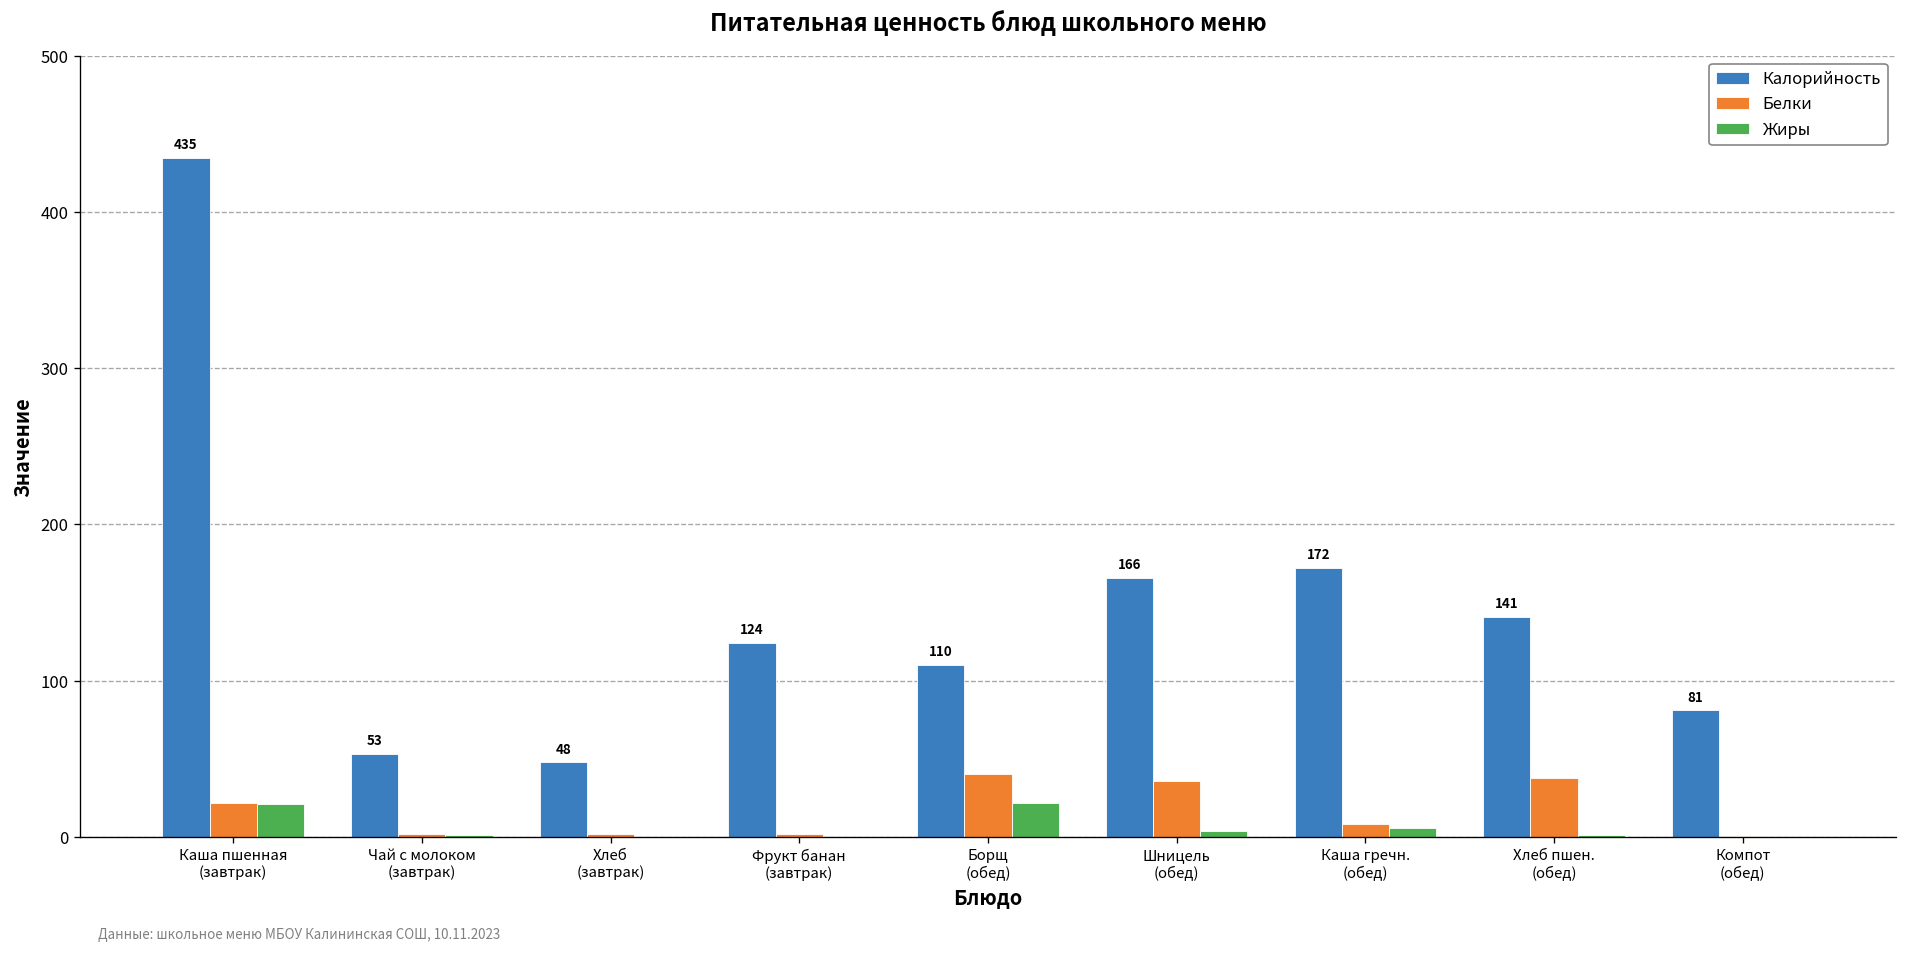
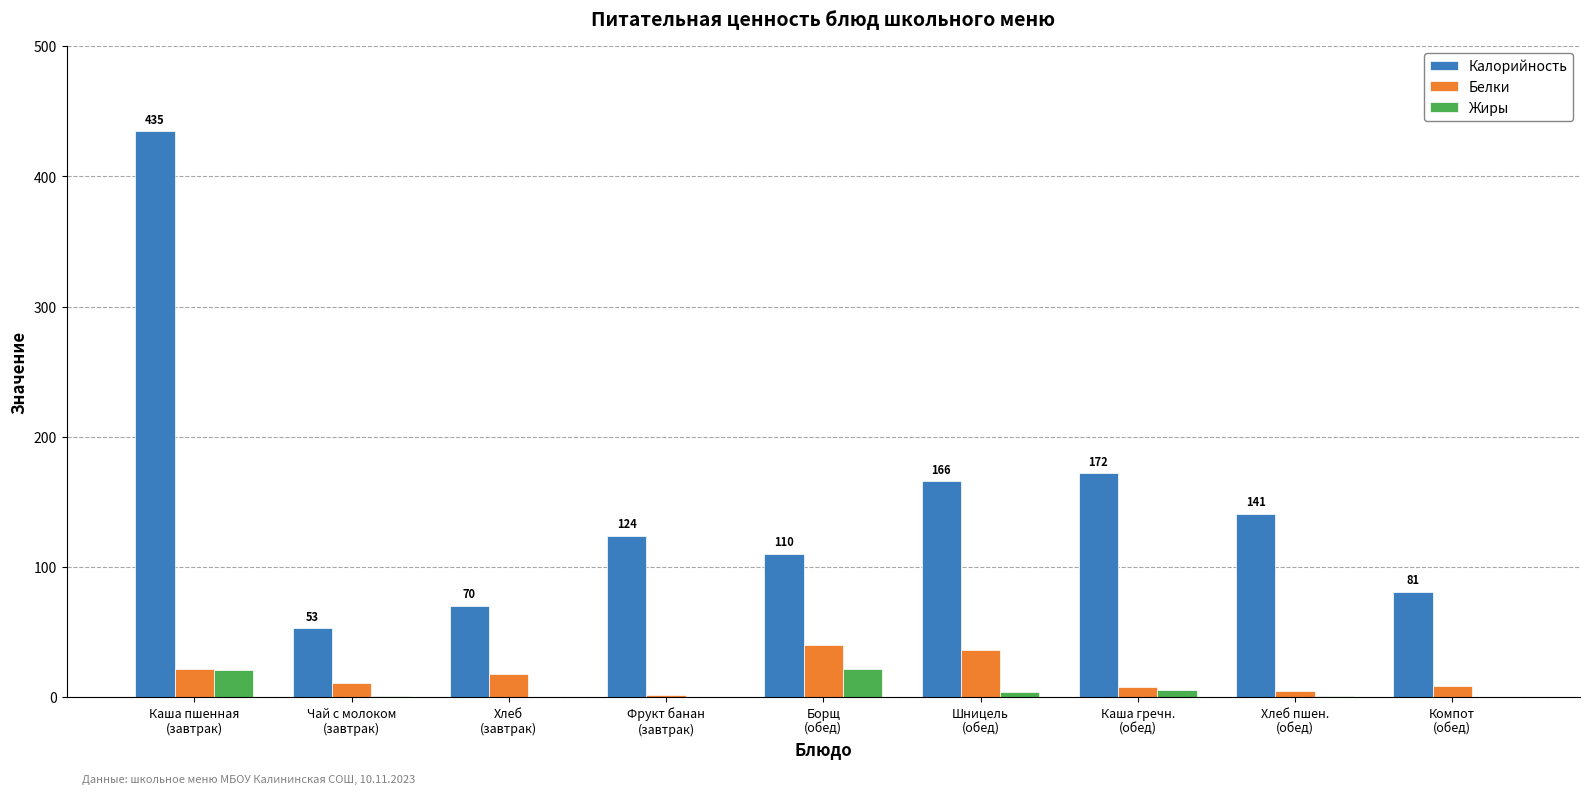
  {
    "Калорийность": {
      "Каша пшенная (завтрак)": 435,
      "Чай с молоком (завтрак)": 53,
-     "Хлеб (завтрак)": 48,
+     "Хлеб (завтрак)": 70,
      "Фрукт банан (завтрак)": 124,
      "Борщ (обед)": 110,
      "Шницель (обед)": 166,
      "Каша гречн. (обед)": 172,
      "Хлеб пшен. (обед)": 141,
      "Компот (обед)": 81
    },
    "Белки": {
      "Каша пшенная (завтрак)": 22,
-     "Чай с молоком (завтрак)": 2,
-     "Хлеб (завтрак)": 2,
+     "Чай с молоком (завтрак)": 11,
+     "Хлеб (завтрак)": 18,
      "Фрукт банан (завтрак)": 2,
      "Борщ (обед)": 40,
      "Шницель (обед)": 36,
      "Каша гречн. (обед)": 8,
-     "Хлеб пшен. (обед)": 38,
-     "Компот (обед)": 1
+     "Хлеб пшен. (обед)": 5,
+     "Компот (обед)": 9
    },
    "Жиры": {
      "Каша пшенная (завтрак)": 21,
      "Хлеб (завтрак)": 0,
      "Фрукт банан (завтрак)": 0,
      "Борщ (обед)": 22,
      "Шницель (обед)": 4,
      "Каша гречн. (обед)": 6,
      "Компот (обед)": 0
    }
  }
